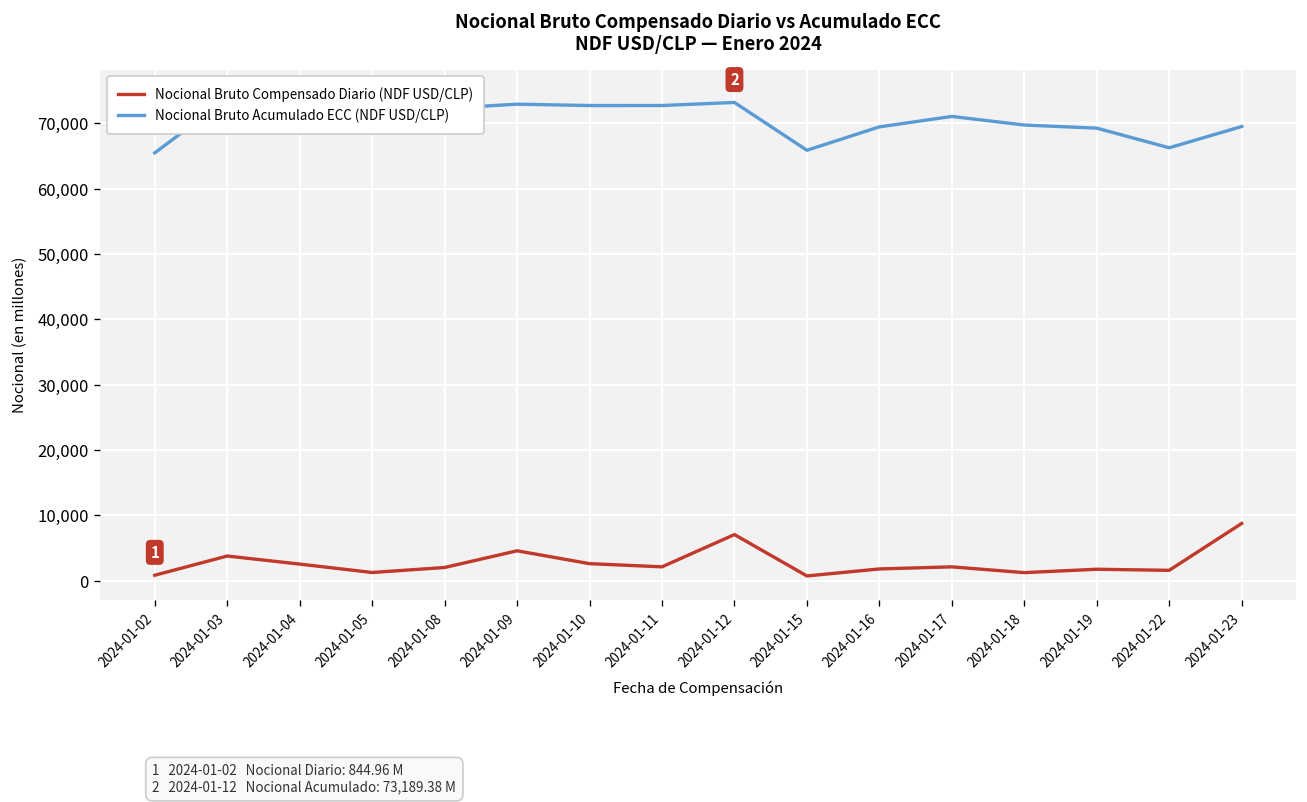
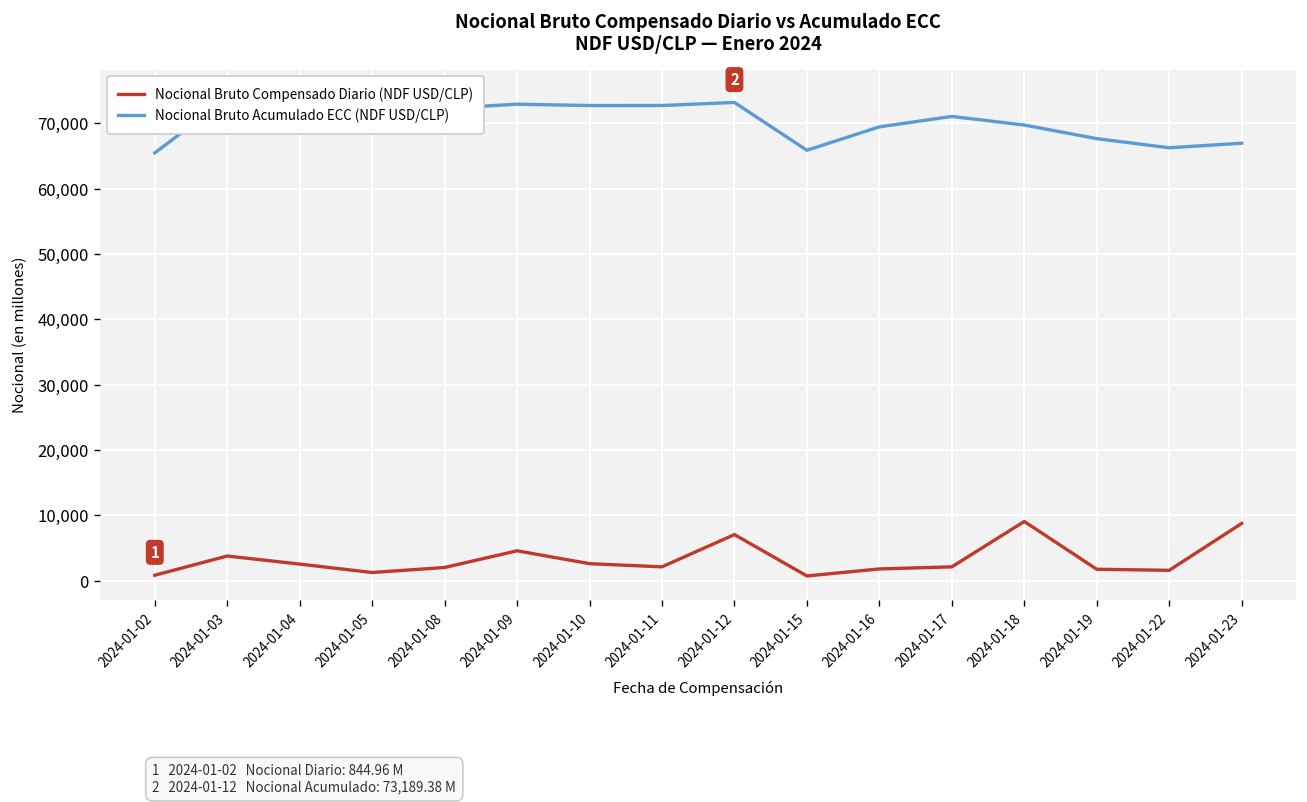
  {
    "Nocional Bruto Compensado Diario (NDF USD/CLP)": {
      "2024-01-03": "4,000",
      "2024-01-04": "3,000",
      "2024-01-05": "1,000",
      "2024-01-08": "2,000",
      "2024-01-09": "5,000",
      "2024-01-10": "3,000",
      "2024-01-11": "2,000",
      "2024-01-12": "7,000",
      "2024-01-15": "1,000",
      "2024-01-16": "2,000",
      "2024-01-17": "2,000",
-     "2024-01-18": "1,000",
+     "2024-01-18": "9,000",
      "2024-01-19": "2,000",
      "2024-01-22": "2,000",
      "2024-01-23": "9,000"
    },
    "Nocional Bruto Acumulado ECC (NDF USD/CLP)": {
      "2024-01-02": "65,000",
      "2024-01-09": "73,000",
      "2024-01-10": "73,000",
      "2024-01-11": "73,000",
      "2024-01-15": "66,000",
      "2024-01-16": "69,000",
      "2024-01-17": "71,000",
      "2024-01-18": "70,000",
-     "2024-01-19": "69,000",
+     "2024-01-19": "68,000",
      "2024-01-22": "66,000",
-     "2024-01-23": "70,000"
+     "2024-01-23": "67,000"
    }
  }
